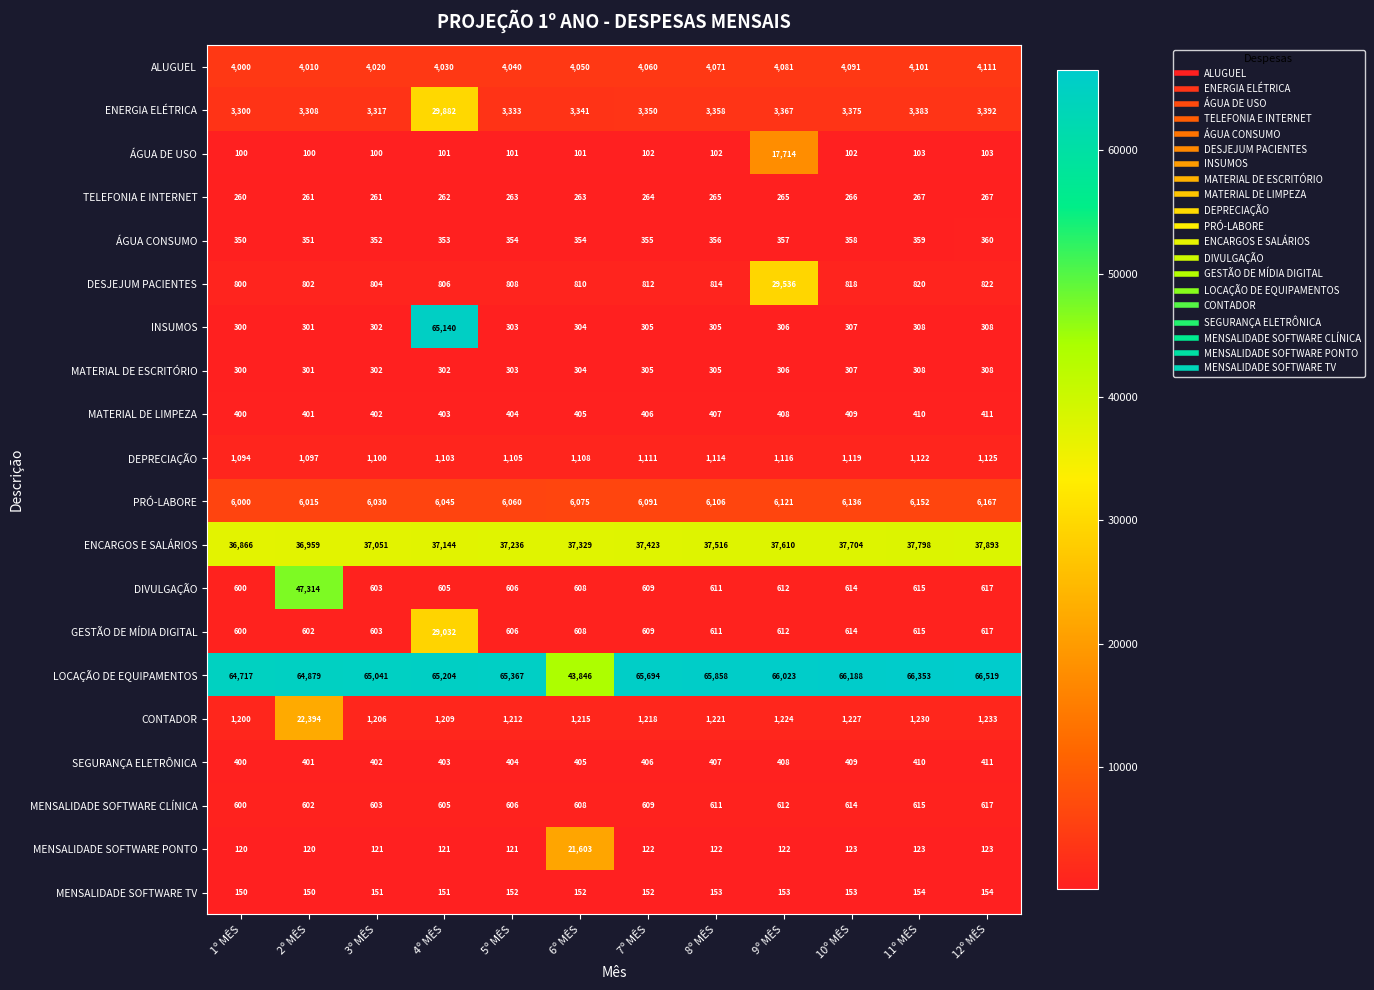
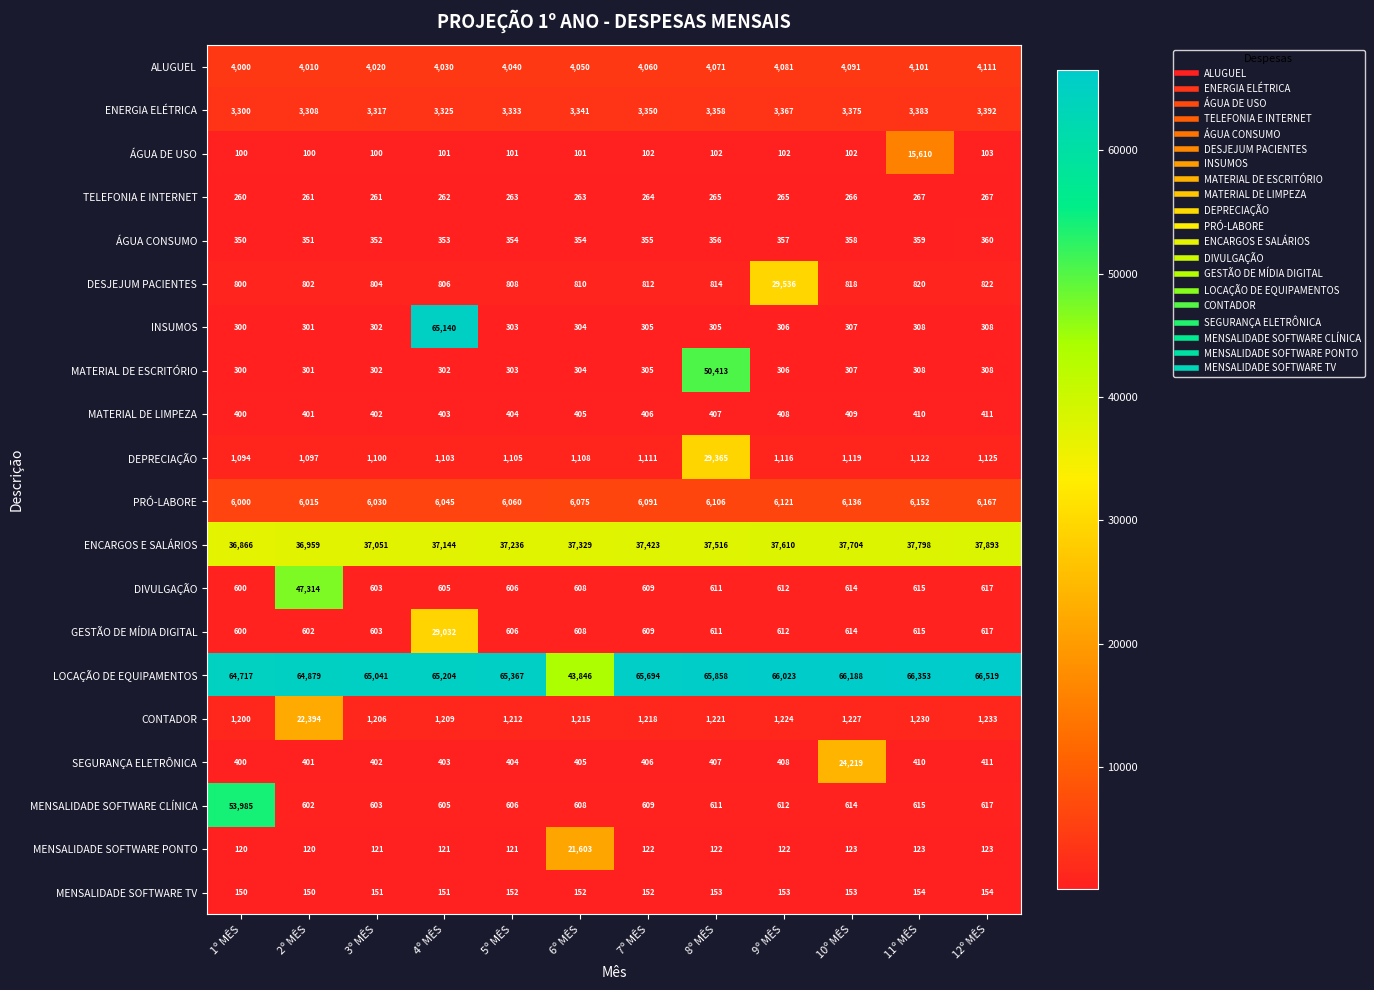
  {
    "ENERGIA ELÉTRICA": {
      "1º MÊS": "3,300",
      "2º MÊS": "3,308",
      "3º MÊS": "3,317",
-     "4º MÊS": "29,882",
+     "4º MÊS": "3,325",
      "5º MÊS": "3,333",
      "6º MÊS": "3,341",
      "7º MÊS": "3,350",
      "8º MÊS": "3,358",
      "9º MÊS": "3,367",
      "10º MÊS": "3,375",
      "11º MÊS": "3,383",
      "12º MÊS": "3,392"
    },
    "ÁGUA DE USO": {
      "1º MÊS": "100",
      "2º MÊS": "100",
      "3º MÊS": "100",
      "4º MÊS": "101",
      "5º MÊS": "101",
      "6º MÊS": "101",
      "7º MÊS": "102",
      "8º MÊS": "102",
-     "9º MÊS": "17,714",
+     "9º MÊS": "102",
      "10º MÊS": "102",
-     "11º MÊS": "103",
+     "11º MÊS": "15,610",
      "12º MÊS": "103"
    },
    "MATERIAL DE ESCRITÓRIO": {
      "1º MÊS": "300",
      "2º MÊS": "301",
      "3º MÊS": "302",
      "4º MÊS": "302",
      "5º MÊS": "303",
      "6º MÊS": "304",
      "7º MÊS": "305",
-     "8º MÊS": "305",
+     "8º MÊS": "50,413",
      "9º MÊS": "306",
      "10º MÊS": "307",
      "11º MÊS": "308",
      "12º MÊS": "308"
    },
    "DEPRECIAÇÃO": {
      "1º MÊS": "1,094",
      "2º MÊS": "1,097",
      "3º MÊS": "1,100",
      "4º MÊS": "1,103",
      "5º MÊS": "1,105",
      "6º MÊS": "1,108",
      "7º MÊS": "1,111",
-     "8º MÊS": "1,114",
+     "8º MÊS": "29,365",
      "9º MÊS": "1,116",
      "10º MÊS": "1,119",
      "11º MÊS": "1,122",
      "12º MÊS": "1,125"
    },
    "SEGURANÇA ELETRÔNICA": {
      "1º MÊS": "400",
      "2º MÊS": "401",
      "3º MÊS": "402",
      "4º MÊS": "403",
      "5º MÊS": "404",
      "6º MÊS": "405",
      "7º MÊS": "406",
      "8º MÊS": "407",
      "9º MÊS": "408",
-     "10º MÊS": "409",
+     "10º MÊS": "24,219",
      "11º MÊS": "410",
      "12º MÊS": "411"
    },
    "MENSALIDADE SOFTWARE CLÍNICA": {
-     "1º MÊS": "600",
+     "1º MÊS": "53,985",
      "2º MÊS": "602",
      "3º MÊS": "603",
      "4º MÊS": "605",
      "5º MÊS": "606",
      "6º MÊS": "608",
      "7º MÊS": "609",
      "8º MÊS": "611",
      "9º MÊS": "612",
      "10º MÊS": "614",
      "11º MÊS": "615",
      "12º MÊS": "617"
    }
  }
